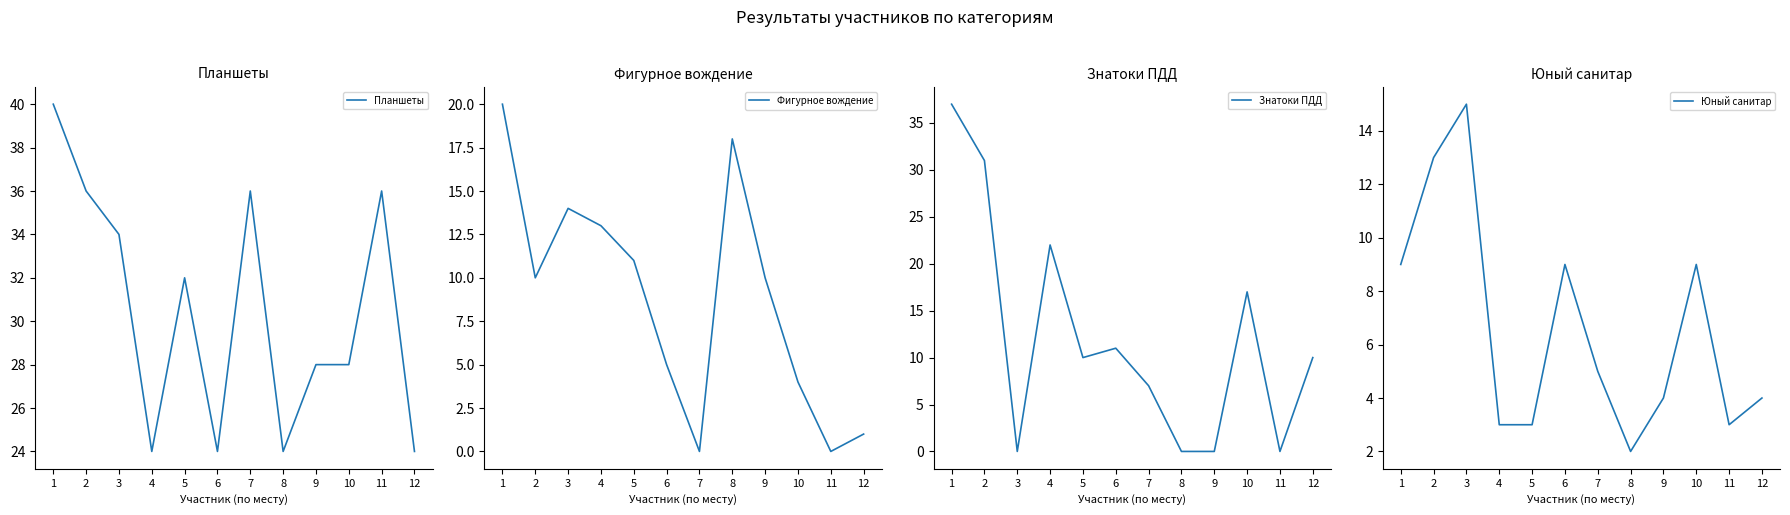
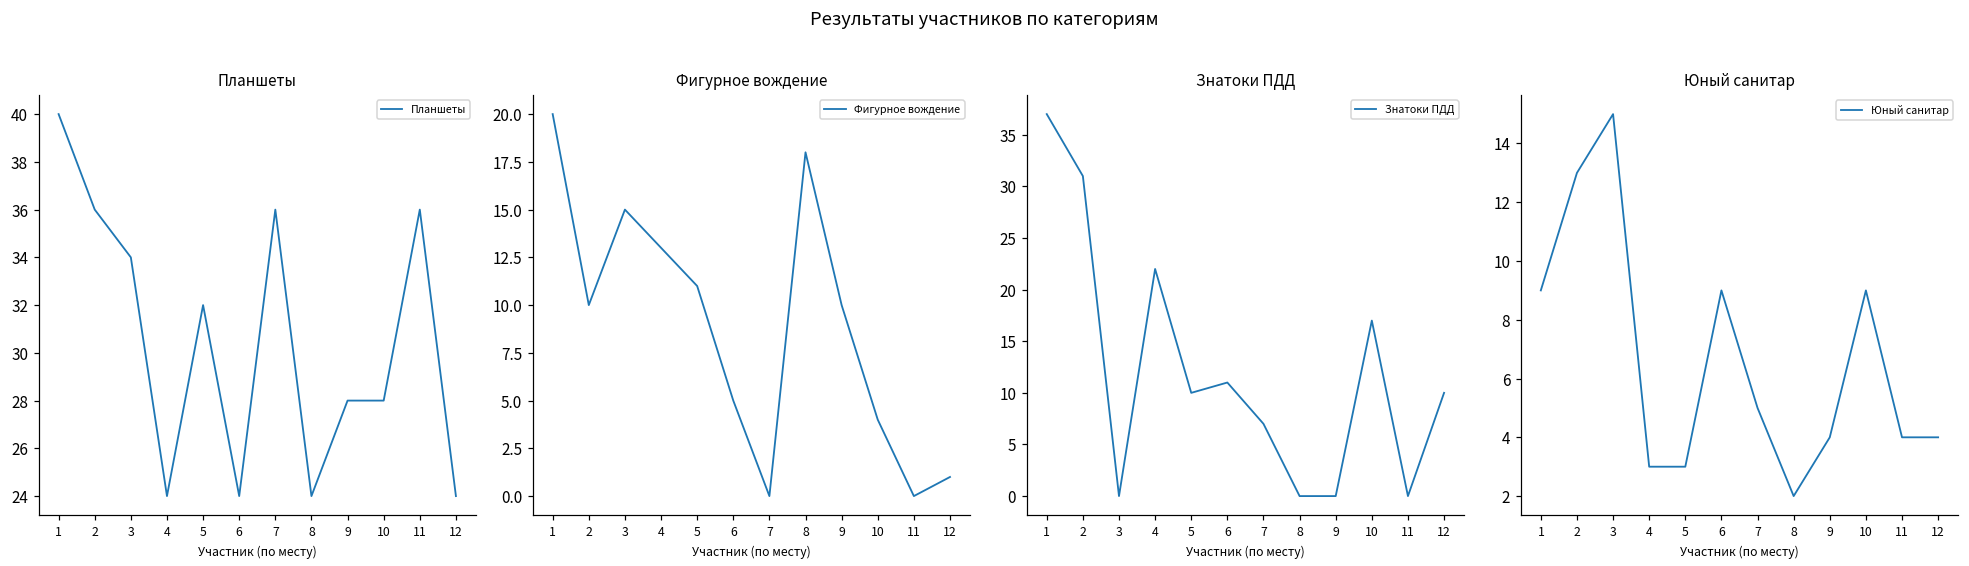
  {
    "Планшеты": {
      "1": 40.0,
      "2": 36.0,
      "3": 34.0,
      "4": 24.0,
      "5": 32.0,
      "6": 24.0,
      "7": 36.0,
      "8": 24.0,
      "9": 28.0,
      "10": 28.0,
      "11": 36.0,
      "12": 24.0
    },
    "Фигурное вождение": {
      "1": 20,
      "2": 10,
-     "3": 14,
+     "3": 15,
      "4": 13,
      "5": 11,
      "6": 5,
      "7": 0,
      "8": 18,
      "9": 10,
      "10": 4,
      "11": 0,
      "12": 1
    },
    "Знатоки ПДД": {
      "1": 37,
      "2": 31,
      "3": 0,
      "4": 22,
      "5": 10,
      "6": 11,
      "7": 7,
      "8": 0,
      "9": 0,
      "10": 17,
      "11": 0,
      "12": 10
    },
    "Юный санитар": {
      "1": 9,
      "2": 13,
      "3": 15,
      "4": 3,
      "5": 3,
      "6": 9,
      "7": 5,
      "8": 2,
      "9": 4,
      "10": 9,
-     "11": 3,
+     "11": 4,
      "12": 4
    }
  }
